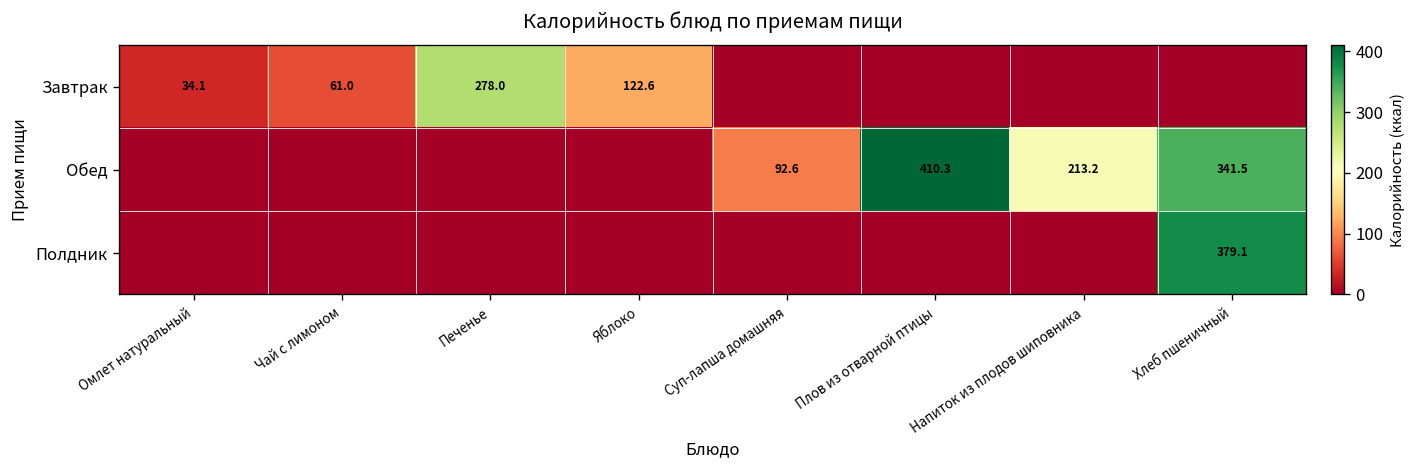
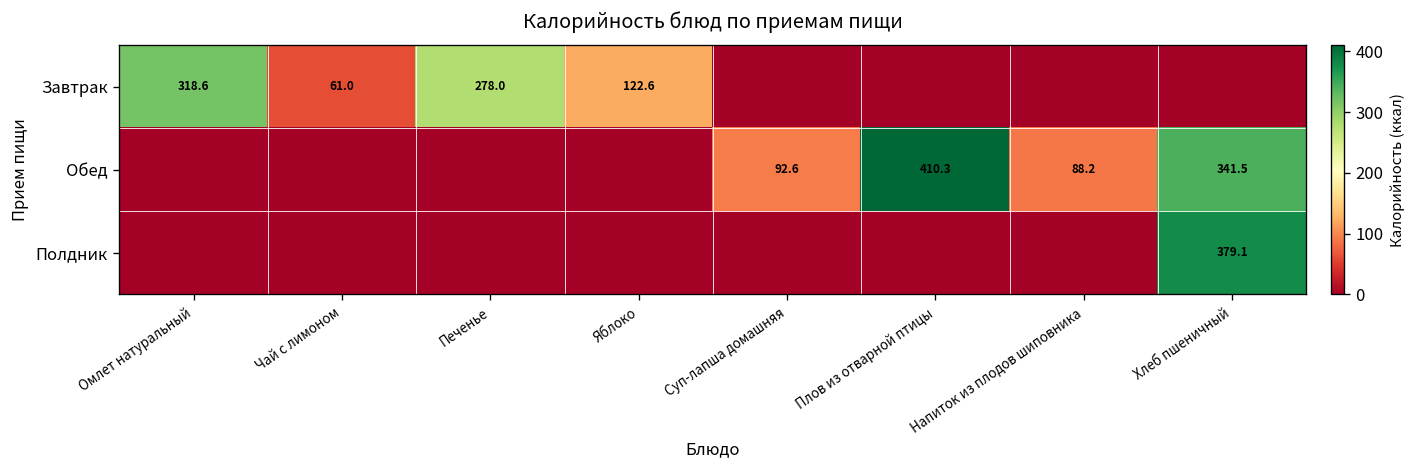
  {
    "Завтрак": {
-     "Омлет натуральный": 34.1,
+     "Омлет натуральный": 318.6,
      "Чай с лимоном": 61.0,
      "Печенье": 278.0,
      "Яблоко": 122.6
    },
    "Обед": {
      "Суп-лапша домашняя": 92.6,
      "Плов из отварной птицы": 410.3,
-     "Напиток из плодов шиповника": 213.2,
+     "Напиток из плодов шиповника": 88.2,
      "Хлеб пшеничный": 341.5
    },
    "Полдник": {
      "Хлеб пшеничный": 379.1
    }
  }
